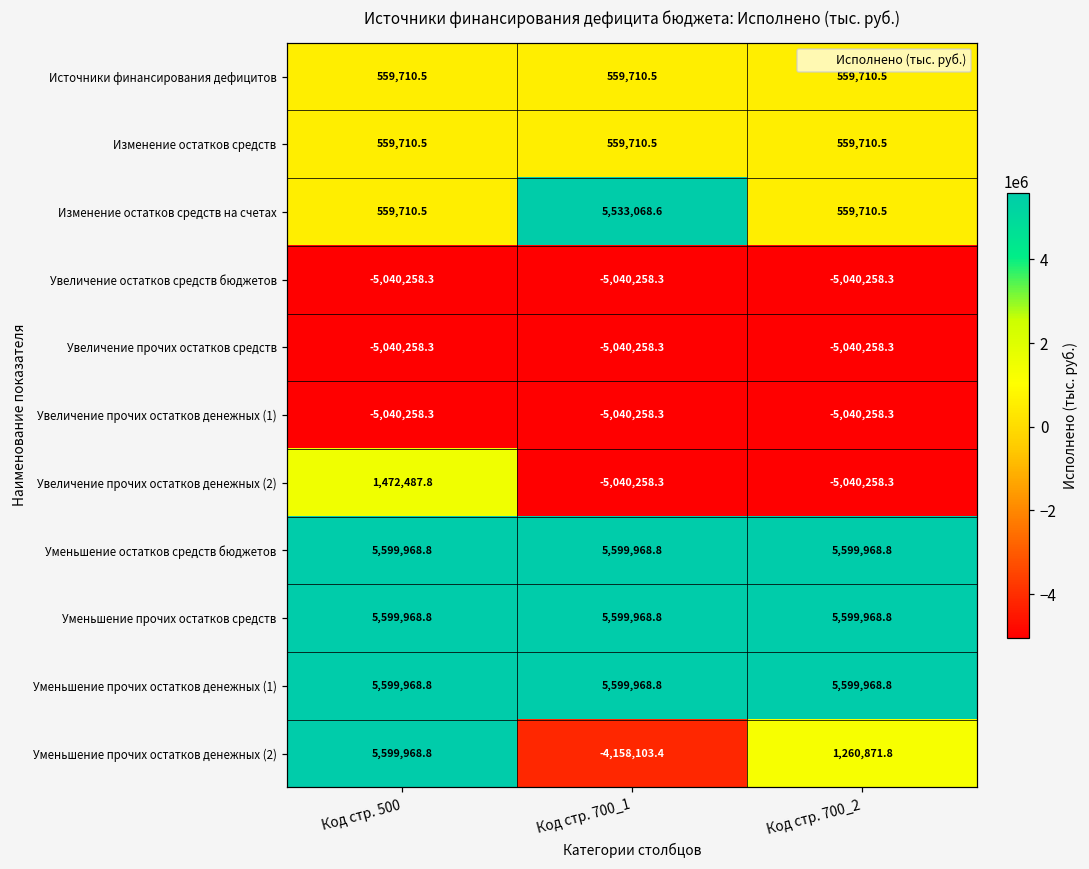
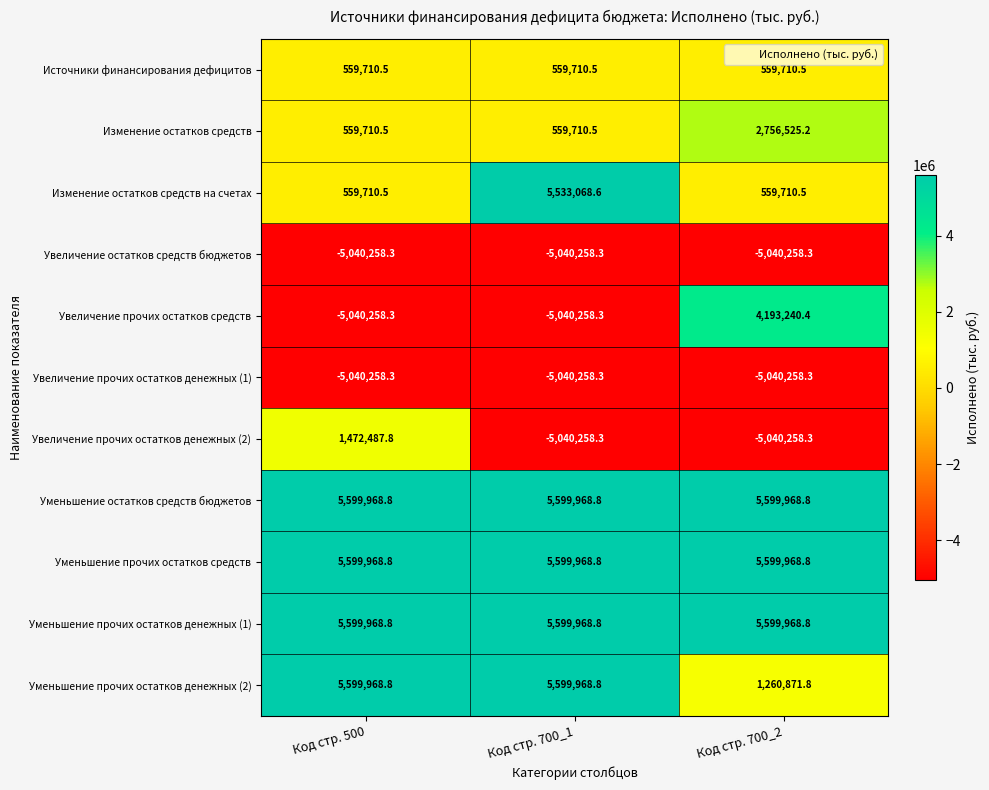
  {
    "Источники финансирования дефицитов": {
      "Код стр. 500": "559,710.5",
      "Код стр. 700_1": "559,710.5"
    },
    "Изменение остатков средств": {
      "Код стр. 500": "559,710.5",
      "Код стр. 700_1": "559,710.5",
-     "Код стр. 700_2": "559,710.5"
+     "Код стр. 700_2": "2,756,525.2"
    },
    "Изменение остатков средств на счетах": {
      "Код стр. 500": "559,710.5",
      "Код стр. 700_1": "5,533,068.6",
      "Код стр. 700_2": "559,710.5"
    },
    "Увеличение остатков средств бюджетов": {
      "Код стр. 500": "-5,040,258.3",
      "Код стр. 700_1": "-5,040,258.3",
      "Код стр. 700_2": "-5,040,258.3"
    },
    "Увеличение прочих остатков средств": {
      "Код стр. 500": "-5,040,258.3",
      "Код стр. 700_1": "-5,040,258.3",
-     "Код стр. 700_2": "-5,040,258.3"
+     "Код стр. 700_2": "4,193,240.4"
    },
    "Увеличение прочих остатков денежных (1)": {
      "Код стр. 500": "-5,040,258.3",
      "Код стр. 700_1": "-5,040,258.3",
      "Код стр. 700_2": "-5,040,258.3"
    },
    "Увеличение прочих остатков денежных (2)": {
      "Код стр. 500": "1,472,487.8",
      "Код стр. 700_1": "-5,040,258.3",
      "Код стр. 700_2": "-5,040,258.3"
    },
    "Уменьшение остатков средств бюджетов": {
      "Код стр. 500": "5,599,968.8",
      "Код стр. 700_1": "5,599,968.8",
      "Код стр. 700_2": "5,599,968.8"
    },
    "Уменьшение прочих остатков средств": {
      "Код стр. 500": "5,599,968.8",
      "Код стр. 700_1": "5,599,968.8",
      "Код стр. 700_2": "5,599,968.8"
    },
    "Уменьшение прочих остатков денежных (1)": {
      "Код стр. 500": "5,599,968.8",
      "Код стр. 700_1": "5,599,968.8",
      "Код стр. 700_2": "5,599,968.8"
    },
    "Уменьшение прочих остатков денежных (2)": {
      "Код стр. 500": "5,599,968.8",
-     "Код стр. 700_1": "-4,158,103.4",
+     "Код стр. 700_1": "5,599,968.8",
      "Код стр. 700_2": "1,260,871.8"
    }
  }
